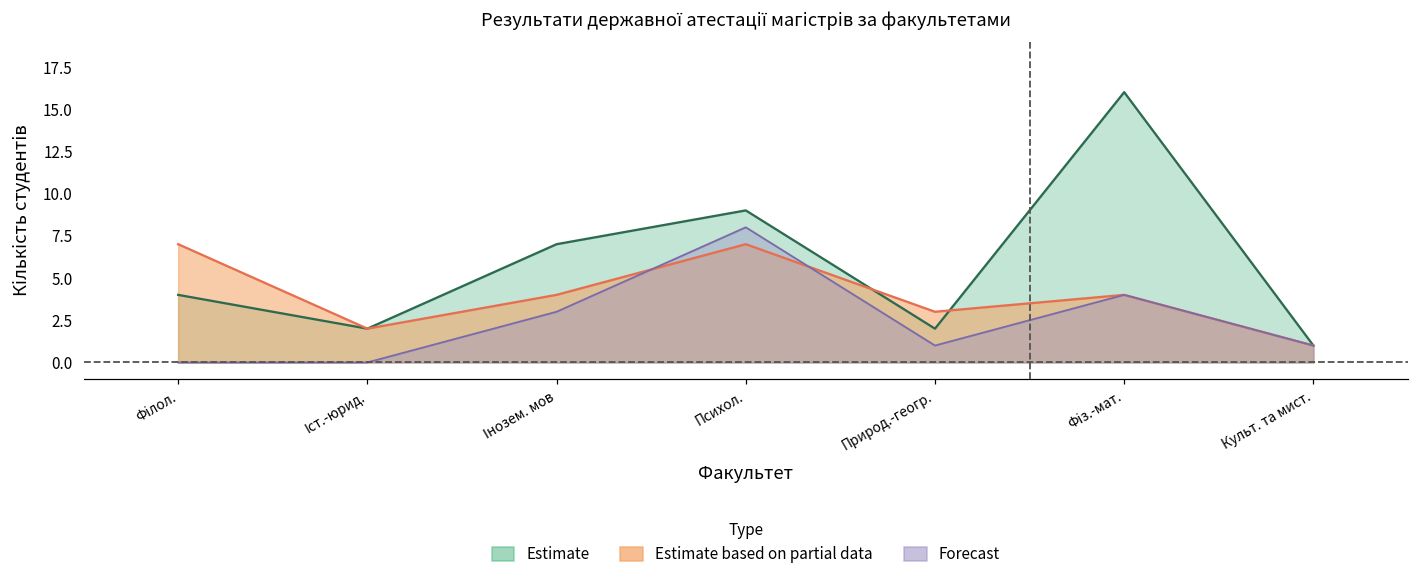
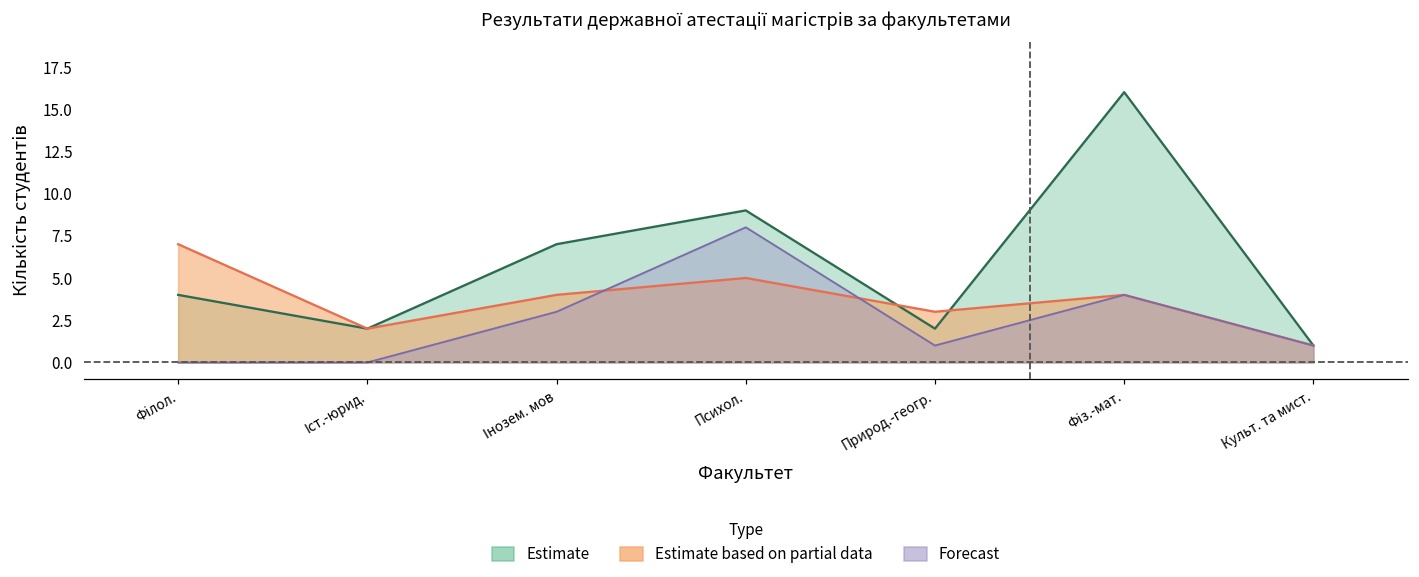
  {
    "Estimate based on partial data": {
      "Філол.": 7,
      "Інозем. мов": 4,
-     "Психол.": 7,
+     "Психол.": 5,
      "Природ.-геогр.": 3
    }
  }
